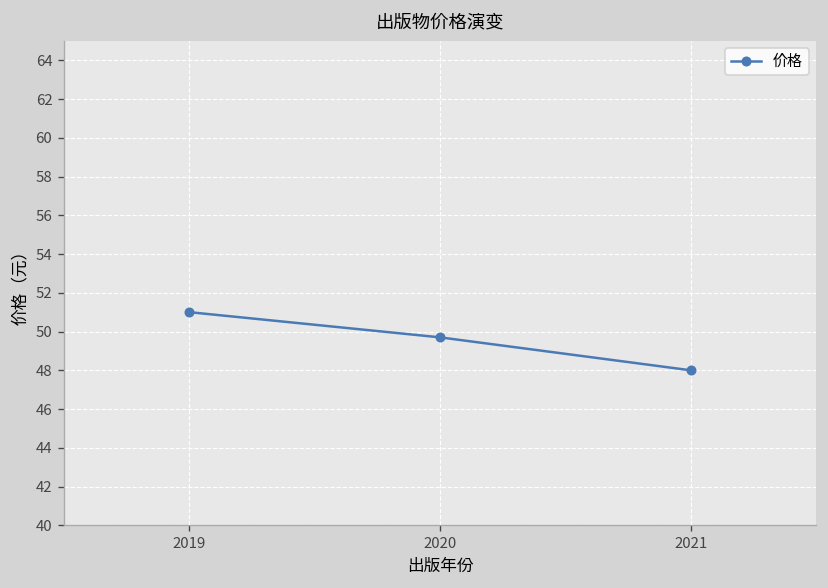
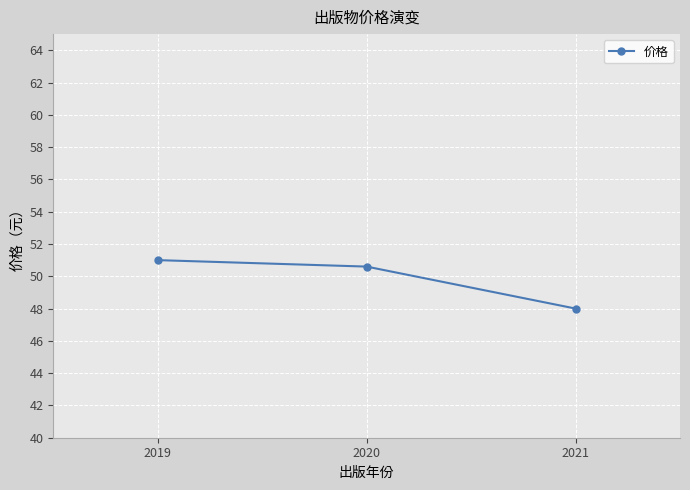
  {
    "2019": 51.0,
-   "2020": 49.7,
+   "2020": 50.6,
    "2021": 48.0
  }
